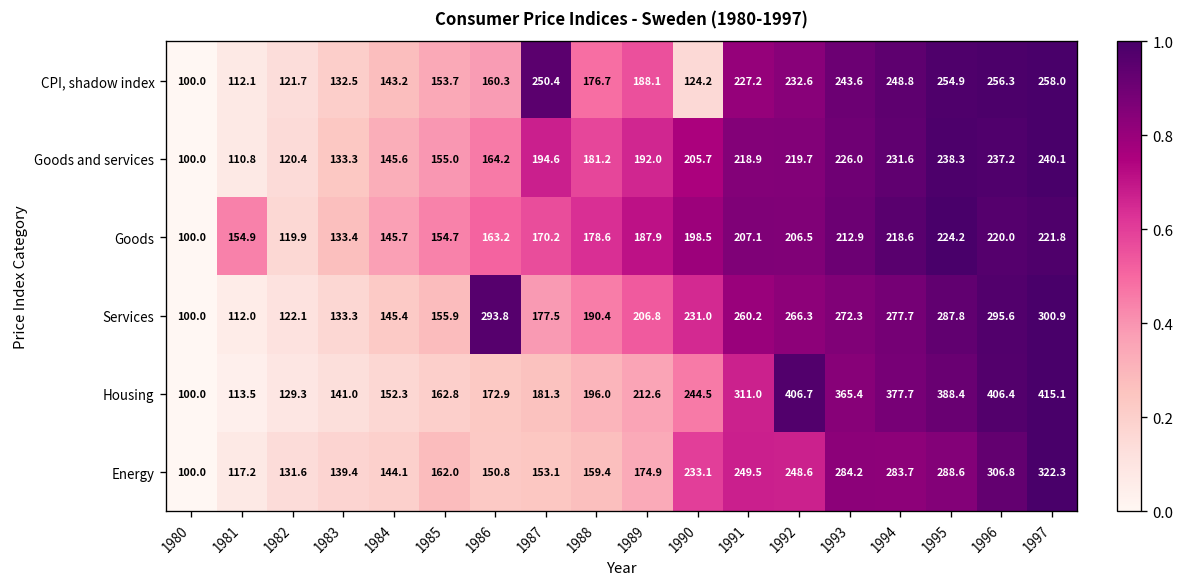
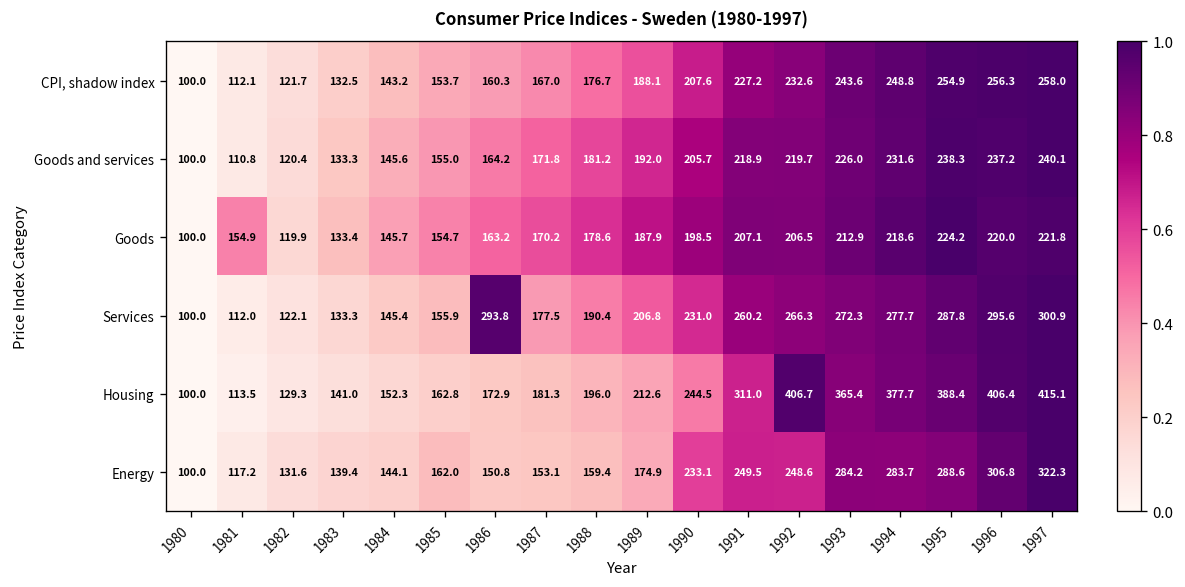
  {
    "CPI, shadow index": {
      "1980": 100.0,
      "1981": 112.1,
      "1982": 121.7,
      "1983": 132.5,
      "1984": 143.2,
      "1985": 153.7,
      "1986": 160.3,
-     "1987": 250.4,
+     "1987": 167.0,
      "1988": 176.7,
      "1989": 188.1,
-     "1990": 124.2,
+     "1990": 207.6,
      "1991": 227.2,
      "1992": 232.6,
      "1993": 243.6,
      "1994": 248.8,
      "1995": 254.9,
      "1996": 256.3,
      "1997": 258.0
    },
    "Goods and services": {
      "1980": 100.0,
      "1981": 110.8,
      "1982": 120.4,
      "1983": 133.3,
      "1984": 145.6,
      "1985": 155.0,
      "1986": 164.2,
-     "1987": 194.6,
+     "1987": 171.8,
      "1988": 181.2,
      "1989": 192.0,
      "1990": 205.7,
      "1991": 218.9,
      "1992": 219.7,
      "1993": 226.0,
      "1994": 231.6,
      "1995": 238.3,
      "1996": 237.2,
      "1997": 240.1
    },
    "Goods": {
      "1980": 100.0,
      "1981": 154.9,
      "1982": 119.9,
      "1983": 133.4,
      "1984": 145.7,
      "1985": 154.7,
      "1986": 163.2,
      "1987": 170.2,
      "1988": 178.6,
      "1989": 187.9,
      "1990": 198.5,
      "1991": 207.1,
      "1992": 206.5,
      "1993": 212.9,
      "1994": 218.6,
      "1995": 224.2,
      "1996": 220.0,
      "1997": 221.8
    },
    "Services": {
      "1980": 100.0,
      "1981": 112.0,
      "1982": 122.1,
      "1983": 133.3,
      "1984": 145.4,
      "1985": 155.9,
      "1986": 293.8,
      "1987": 177.5,
      "1988": 190.4,
      "1989": 206.8,
      "1990": 231.0,
      "1991": 260.2,
      "1992": 266.3,
      "1993": 272.3,
      "1994": 277.7,
      "1995": 287.8,
      "1996": 295.6,
      "1997": 300.9
    },
    "Housing": {
      "1980": 100.0,
      "1981": 113.5,
      "1982": 129.3,
      "1983": 141.0,
      "1984": 152.3,
      "1985": 162.8,
      "1986": 172.9,
      "1987": 181.3,
      "1988": 196.0,
      "1989": 212.6,
      "1990": 244.5,
      "1991": 311.0,
      "1992": 406.7,
      "1993": 365.4,
      "1994": 377.7,
      "1995": 388.4,
      "1996": 406.4,
      "1997": 415.1
    },
    "Energy": {
      "1980": 100.0,
      "1981": 117.2,
      "1982": 131.6,
      "1983": 139.4,
      "1984": 144.1,
      "1985": 162.0,
      "1986": 150.8,
      "1987": 153.1,
      "1988": 159.4,
      "1989": 174.9,
      "1990": 233.1,
      "1991": 249.5,
      "1992": 248.6,
      "1993": 284.2,
      "1994": 283.7,
      "1995": 288.6,
      "1996": 306.8,
      "1997": 322.3
    }
  }
